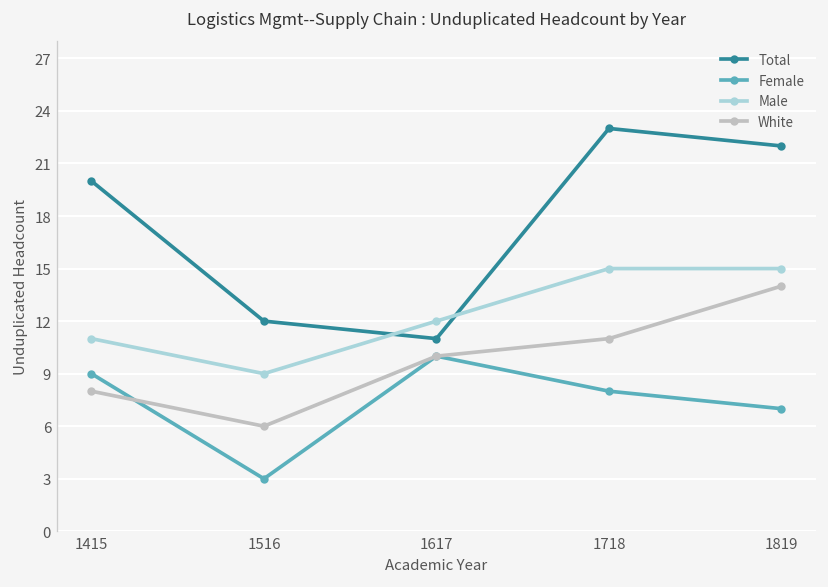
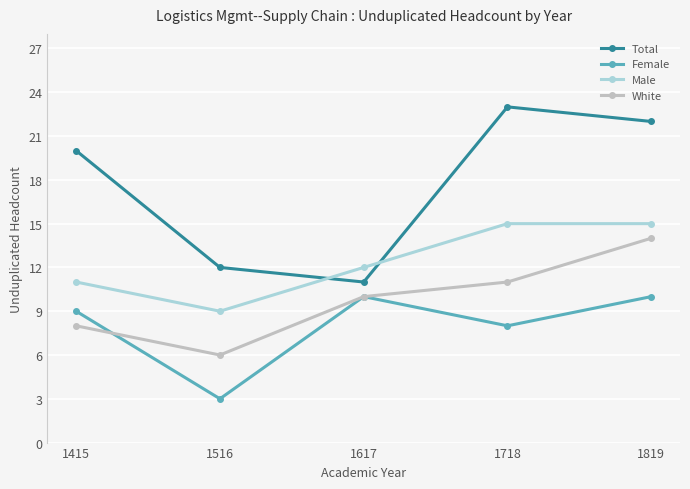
  {
    "Total": {
      "1415": 20,
      "1516": 12,
      "1617": 11,
      "1718": 23,
      "1819": 22
    },
    "Female": {
      "1415": 9,
      "1516": 3,
      "1718": 8,
-     "1819": 7
+     "1819": 10
    }
  }
